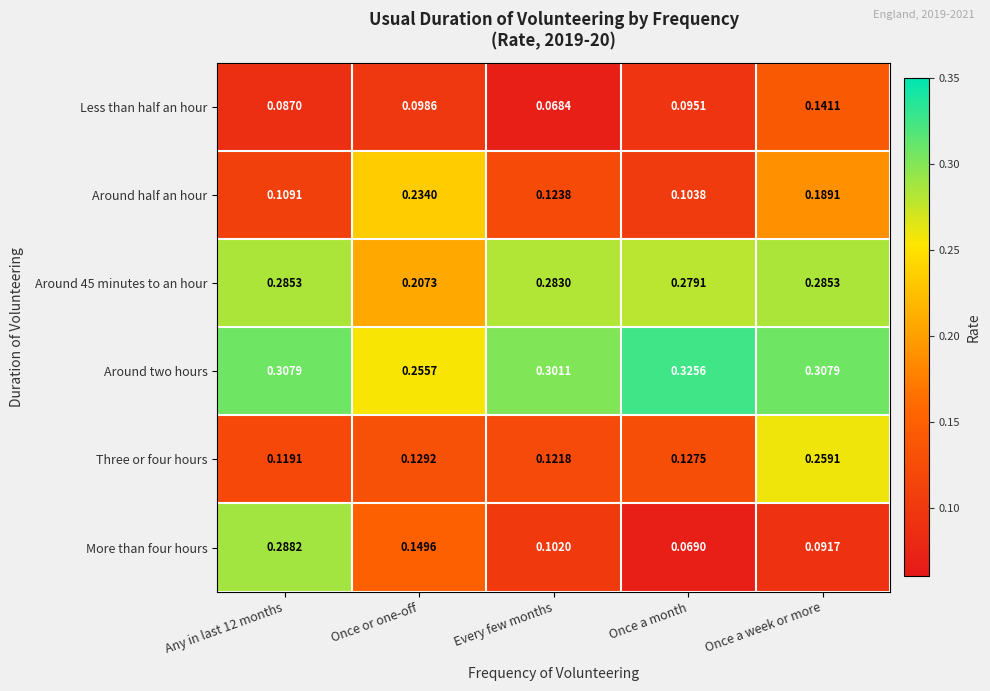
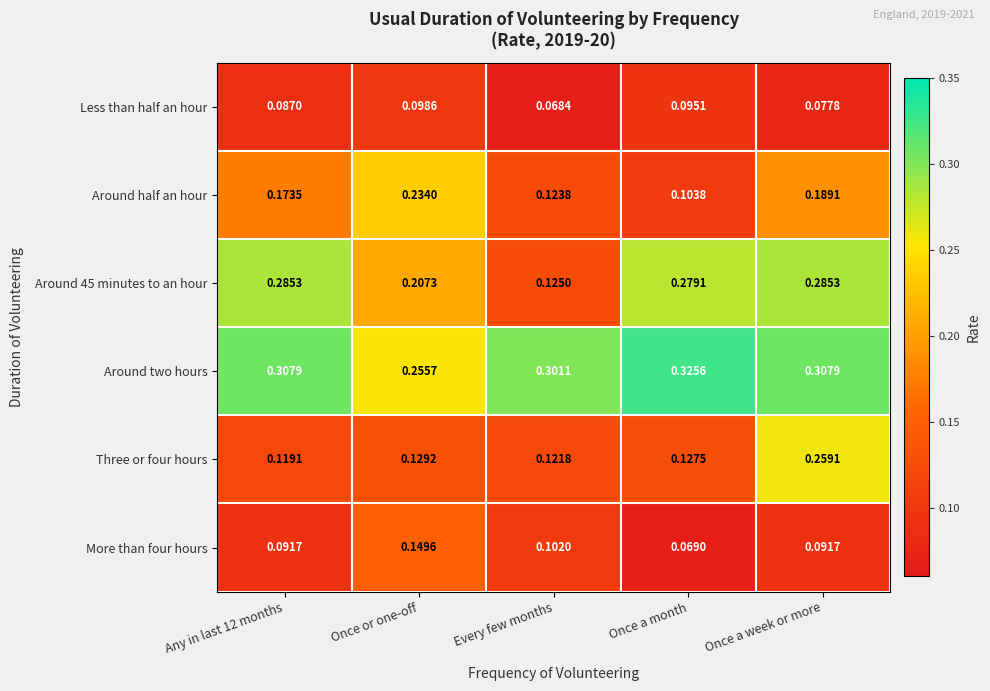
  {
    "Less than half an hour": {
      "Any in last 12 months": 0.0870,
      "Once or one-off": 0.0986,
      "Every few months": 0.0684,
      "Once a month": 0.0951,
-     "Once a week or more": 0.1411
+     "Once a week or more": 0.0778
    },
    "Around half an hour": {
-     "Any in last 12 months": 0.1091,
+     "Any in last 12 months": 0.1735,
      "Once or one-off": 0.2340,
      "Every few months": 0.1238,
      "Once a month": 0.1038,
      "Once a week or more": 0.1891
    },
    "Around 45 minutes to an hour": {
      "Any in last 12 months": 0.2853,
      "Once or one-off": 0.2073,
-     "Every few months": 0.2830,
+     "Every few months": 0.1250,
      "Once a month": 0.2791,
      "Once a week or more": 0.2853
    },
    "Around two hours": {
      "Any in last 12 months": 0.3079,
      "Once or one-off": 0.2557,
      "Every few months": 0.3011,
      "Once a month": 0.3256,
      "Once a week or more": 0.3079
    },
    "Three or four hours": {
      "Any in last 12 months": 0.1191,
      "Once or one-off": 0.1292,
      "Every few months": 0.1218,
      "Once a month": 0.1275,
      "Once a week or more": 0.2591
    },
    "More than four hours": {
-     "Any in last 12 months": 0.2882,
+     "Any in last 12 months": 0.0917,
      "Once or one-off": 0.1496,
      "Every few months": 0.1020,
      "Once a month": 0.0690,
      "Once a week or more": 0.0917
    }
  }
